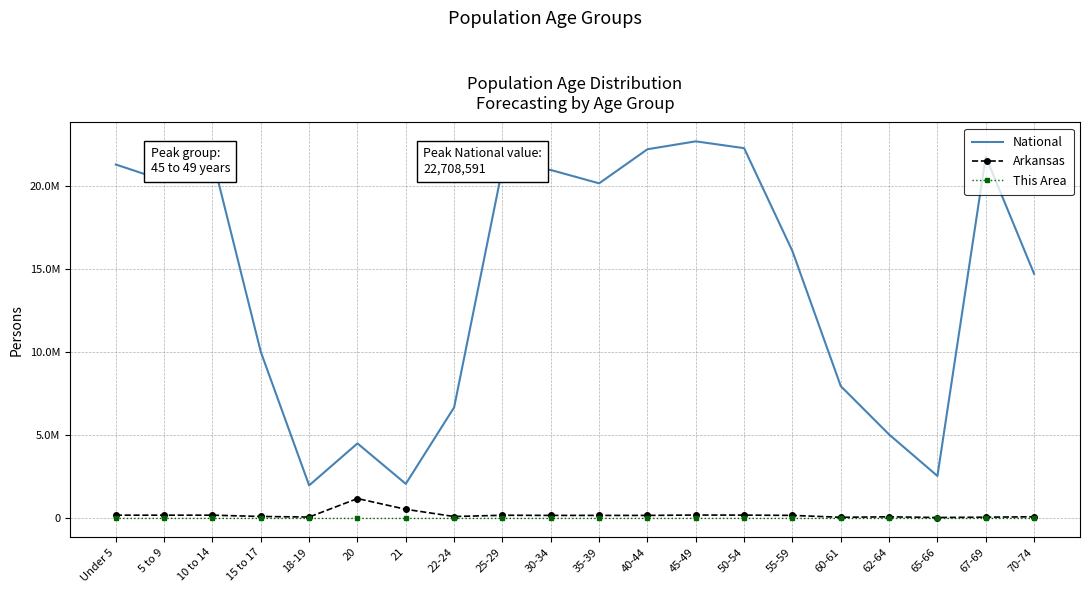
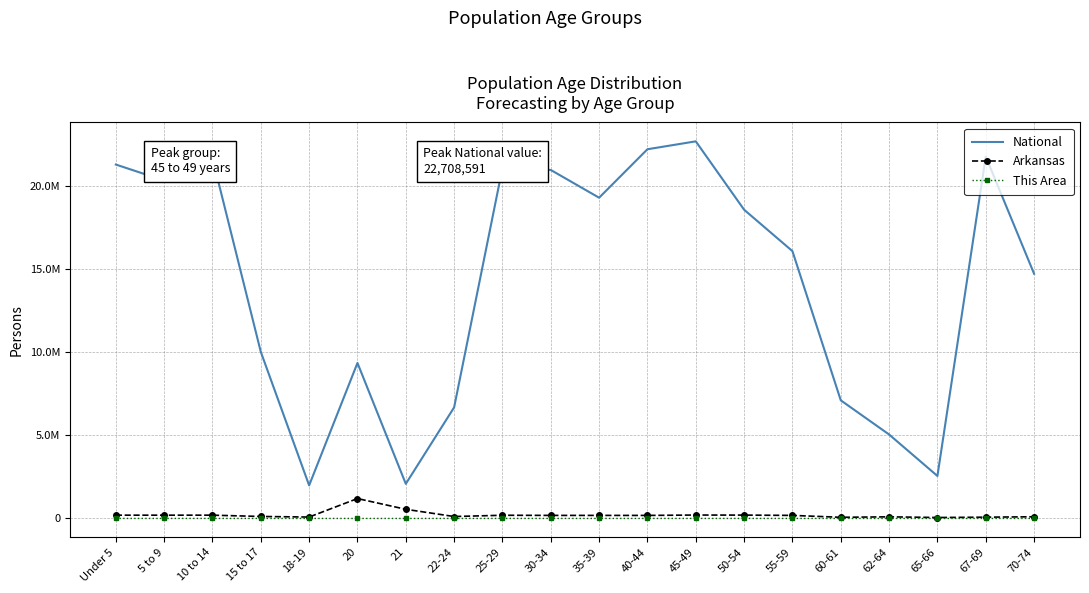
  {
    "National": {
      "Under 5": 21300000,
      "15 to 17": 10000000,
      "18-19": 2000000,
-     "20": 4500000,
+     "20": 9400000,
      "21": 2100000,
      "22-24": 6700000,
      "30-34": 21000000,
-     "35-39": 20200000,
+     "35-39": 19300000,
      "40-44": 22200000,
      "45-49": 22700000,
-     "50-54": 22300000,
+     "50-54": 18600000,
      "55-59": 16100000,
-     "60-61": 8000000,
+     "60-61": 7100000,
      "62-64": 5100000,
      "65-66": 2600000,
      "70-74": 14700000
    },
    "Arkansas": {
      "Under 5": 200000,
      "5 to 9": 200000,
      "10 to 14": 200000,
      "20": 1200000,
      "21": 600000,
      "25-29": 200000,
      "30-34": 200000,
      "35-39": 200000,
      "40-44": 200000,
      "45-49": 200000,
      "50-54": 200000,
      "55-59": 200000
    },
    "This Area": {
      "Under 5": 0,
      "5 to 9": 0,
      "10 to 14": 0,
      "20": 0,
      "21": 0,
      "25-29": 0,
      "30-34": 0,
      "35-39": 0,
      "40-44": 0,
      "45-49": 0,
      "50-54": 0,
      "55-59": 0
    }
  }
